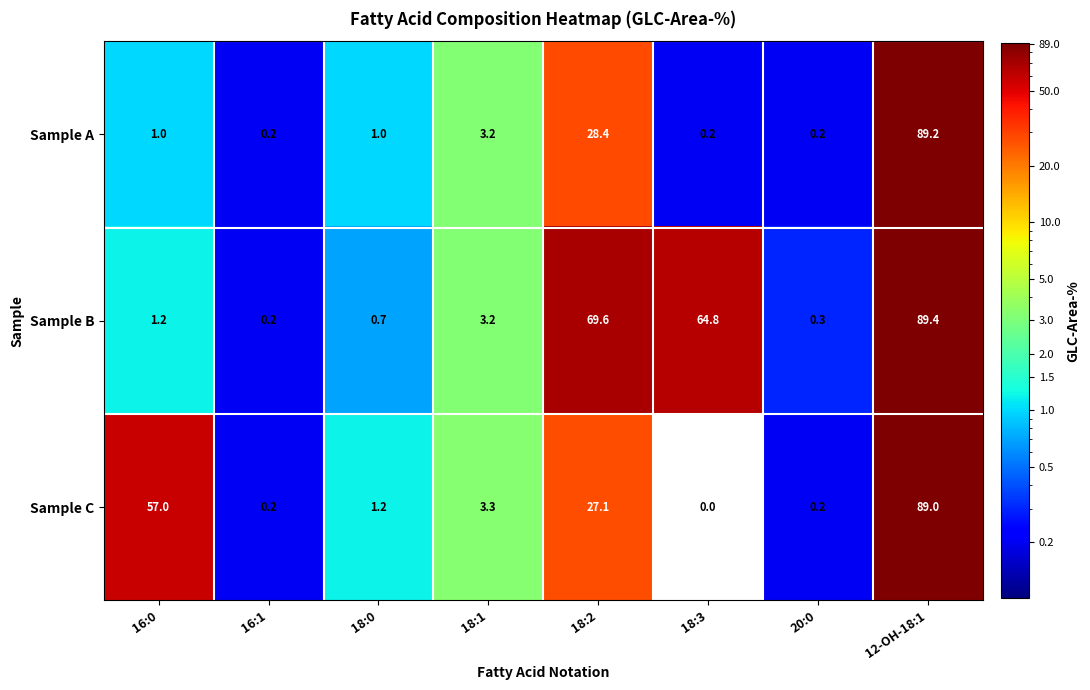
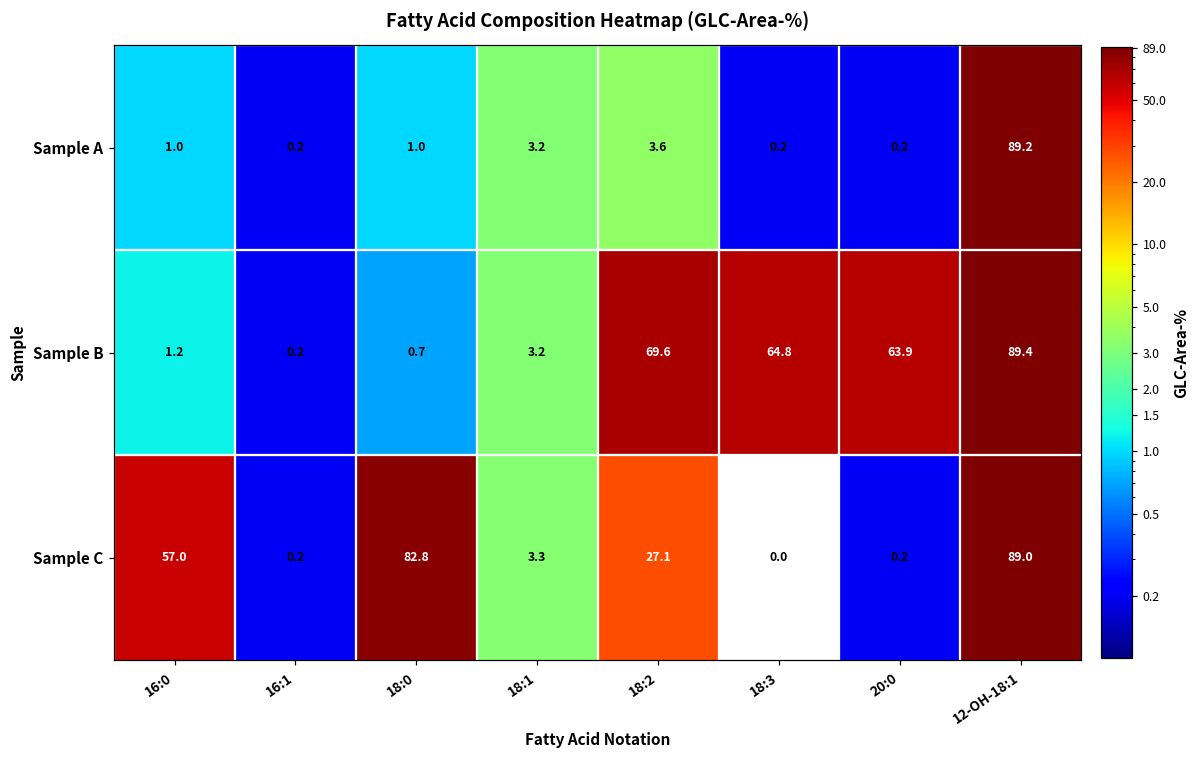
  {
    "Sample A": {
      "16:0": 1.0,
      "16:1": 0.2,
      "18:0": 1.0,
      "18:1": 3.2,
-     "18:2": 28.4,
+     "18:2": 3.6,
      "18:3": 0.2,
      "20:0": 0.2,
      "12-OH-18:1": 89.2
    },
    "Sample B": {
      "16:0": 1.2,
      "16:1": 0.2,
      "18:0": 0.7,
      "18:1": 3.2,
      "18:2": 69.6,
      "18:3": 64.8,
-     "20:0": 0.3,
+     "20:0": 63.9,
      "12-OH-18:1": 89.4
    },
    "Sample C": {
      "16:0": 57.0,
      "16:1": 0.2,
-     "18:0": 1.2,
+     "18:0": 82.8,
      "18:1": 3.3,
      "18:2": 27.1,
      "18:3": 0.0,
      "20:0": 0.2,
      "12-OH-18:1": 89.0
    }
  }
